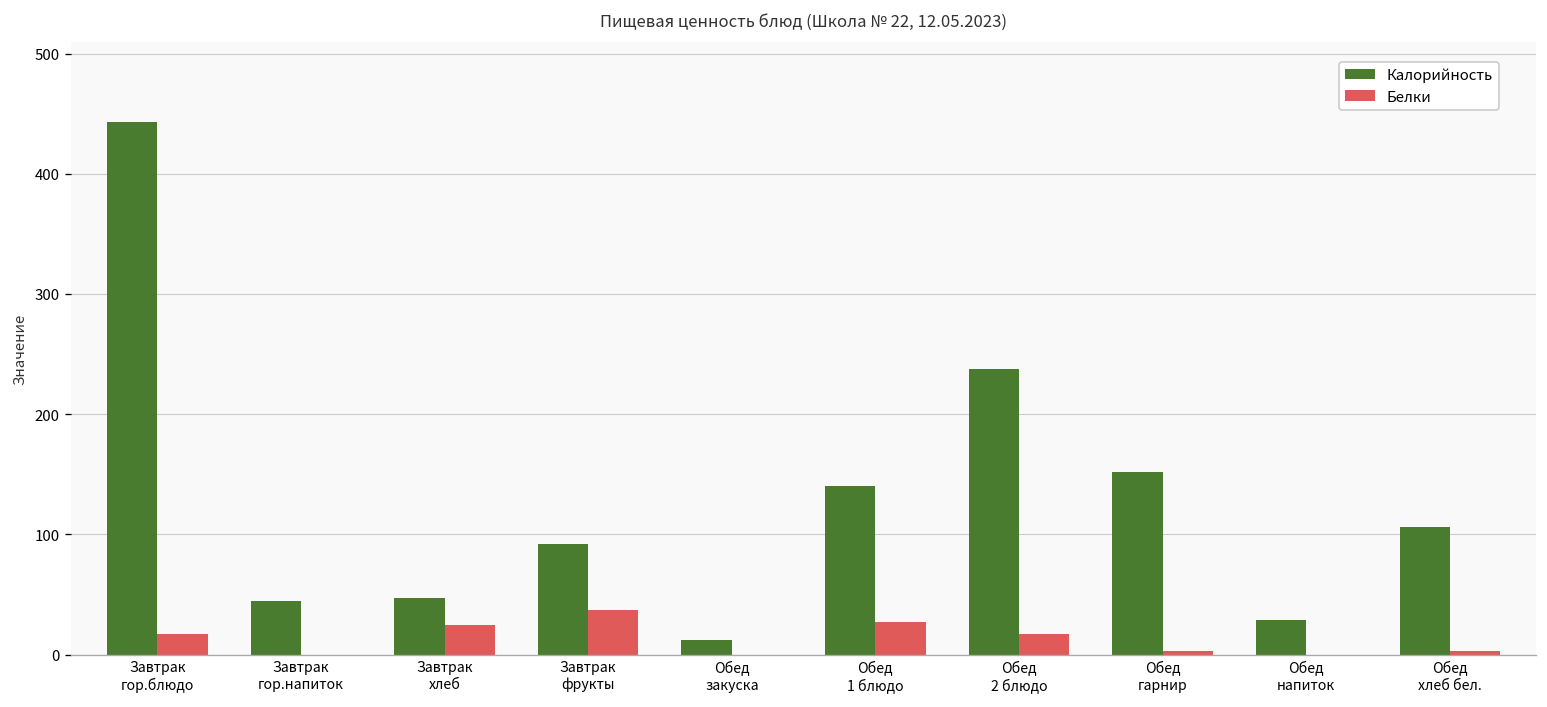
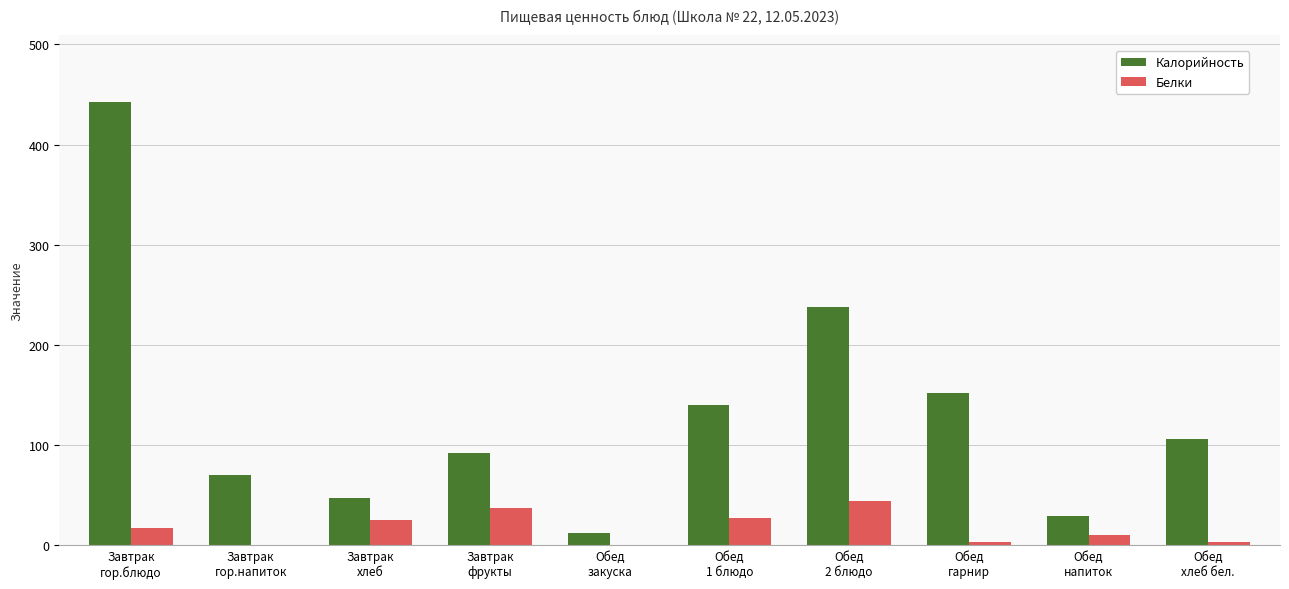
  {
    "Калорийность": {
      "Завтрак гор.блюдо": 443,
-     "Завтрак гор.напиток": 45,
+     "Завтрак гор.напиток": 70,
      "Завтрак хлеб": 47,
      "Завтрак фрукты": 92,
      "Обед закуска": 12,
      "Обед 1 блюдо": 140,
      "Обед 2 блюдо": 238,
      "Обед гарнир": 152,
      "Обед напиток": 29,
      "Обед хлеб бел.": 106
    },
    "Белки": {
      "Завтрак гор.блюдо": 17,
      "Завтрак гор.напиток": 0,
      "Завтрак хлеб": 25,
      "Завтрак фрукты": 37,
      "Обед закуска": 0,
      "Обед 1 блюдо": 27,
-     "Обед 2 блюдо": 17,
+     "Обед 2 блюдо": 44,
      "Обед гарнир": 3,
-     "Обед напиток": 0,
+     "Обед напиток": 10,
      "Обед хлеб бел.": 3
    }
  }
